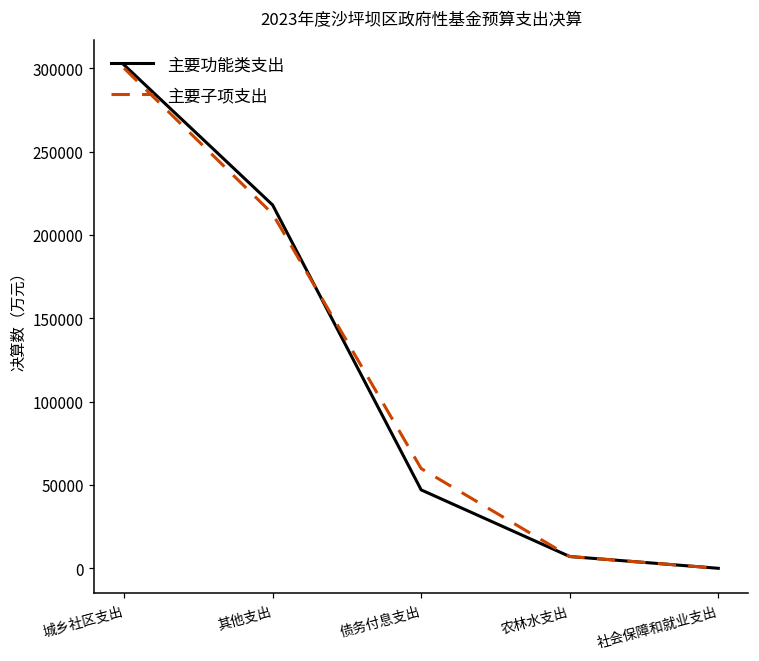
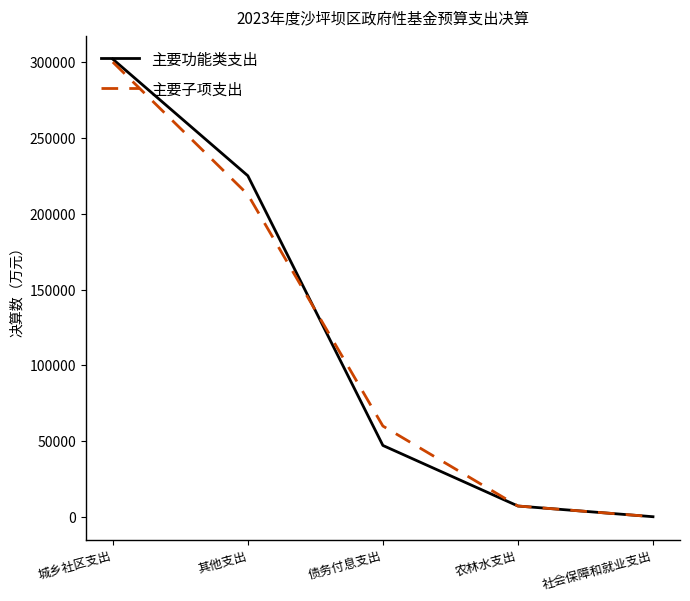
  {
    "主要功能类支出": {
      "城乡社区支出": 302000,
-     "其他支出": 218000,
+     "其他支出": 225000,
      "债务付息支出": 47000
    },
    "主要子项支出": {
      "城乡社区支出": 300000,
      "其他支出": 213000,
      "债务付息支出": 60000
    }
  }
